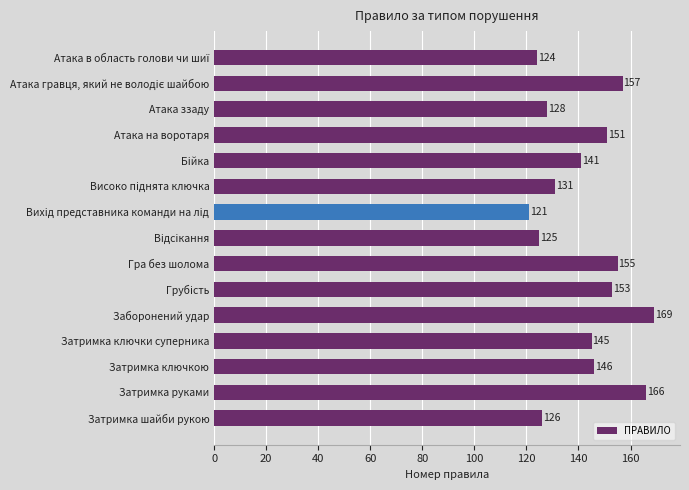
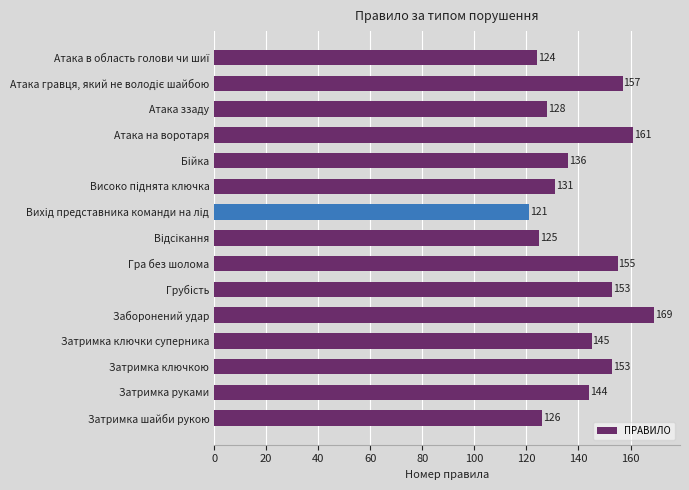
  {
    "Атака в область голови чи шиї": 124,
    "Атака гравця, який не володіє шайбою": 157,
    "Атака ззаду": 128,
-   "Атака на воротаря": 151,
-   "Бійка": 141,
+   "Атака на воротаря": 161,
+   "Бійка": 136,
    "Високо піднята ключка": 131,
    "Вихід представника команди на лід": 121,
    "Відсікання": 125,
    "Гра без шолома": 155,
    "Грубість": 153,
    "Заборонений удар": 169,
    "Затримка ключки суперника": 145,
-   "Затримка ключкою": 146,
-   "Затримка руками": 166,
+   "Затримка ключкою": 153,
+   "Затримка руками": 144,
    "Затримка шайби рукою": 126
  }
